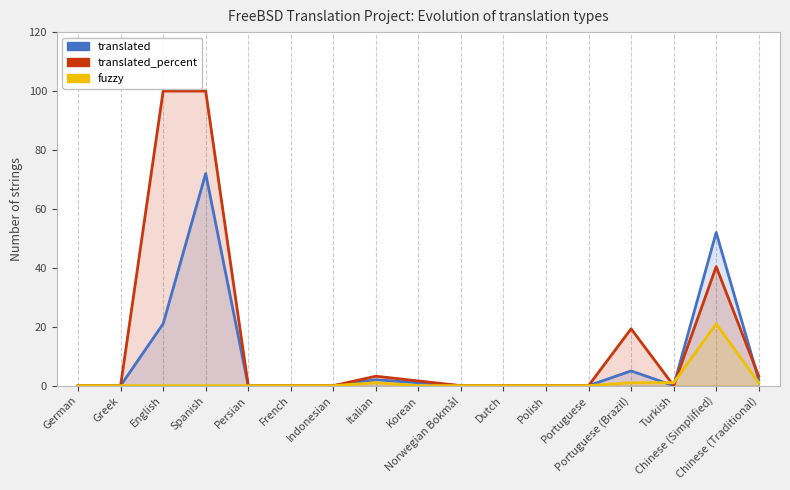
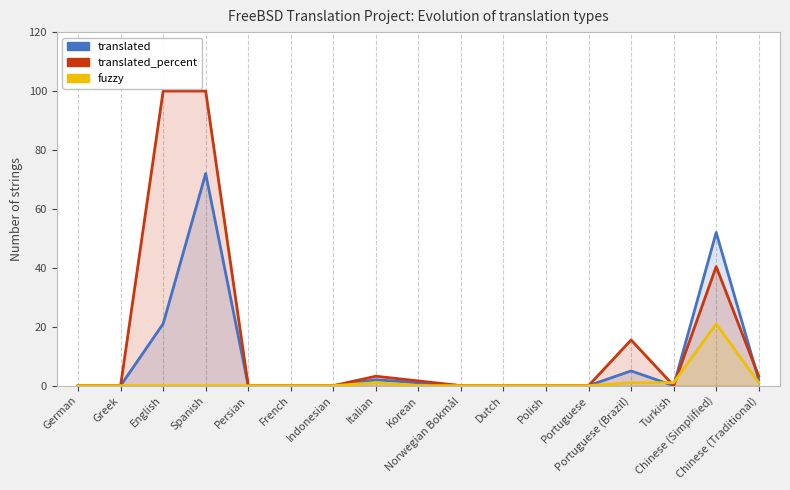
  {
    "translated": {
      "English": 21,
      "Spanish": 72,
      "Italian": 2,
      "Portuguese (Brazil)": 5,
      "Chinese (Simplified)": 52,
      "Chinese (Traditional)": 2
    },
    "translated_percent": {
      "English": 100,
      "Spanish": 100,
      "Italian": 3,
-     "Portuguese (Brazil)": 19,
+     "Portuguese (Brazil)": 16,
      "Chinese (Simplified)": 40,
      "Chinese (Traditional)": 3
    },
    "fuzzy": {
      "English": 0,
      "Spanish": 0,
      "Italian": 1,
      "Korean": 0,
      "Portuguese (Brazil)": 1,
      "Turkish": 1,
      "Chinese (Simplified)": 21,
      "Chinese (Traditional)": 1
    }
  }
